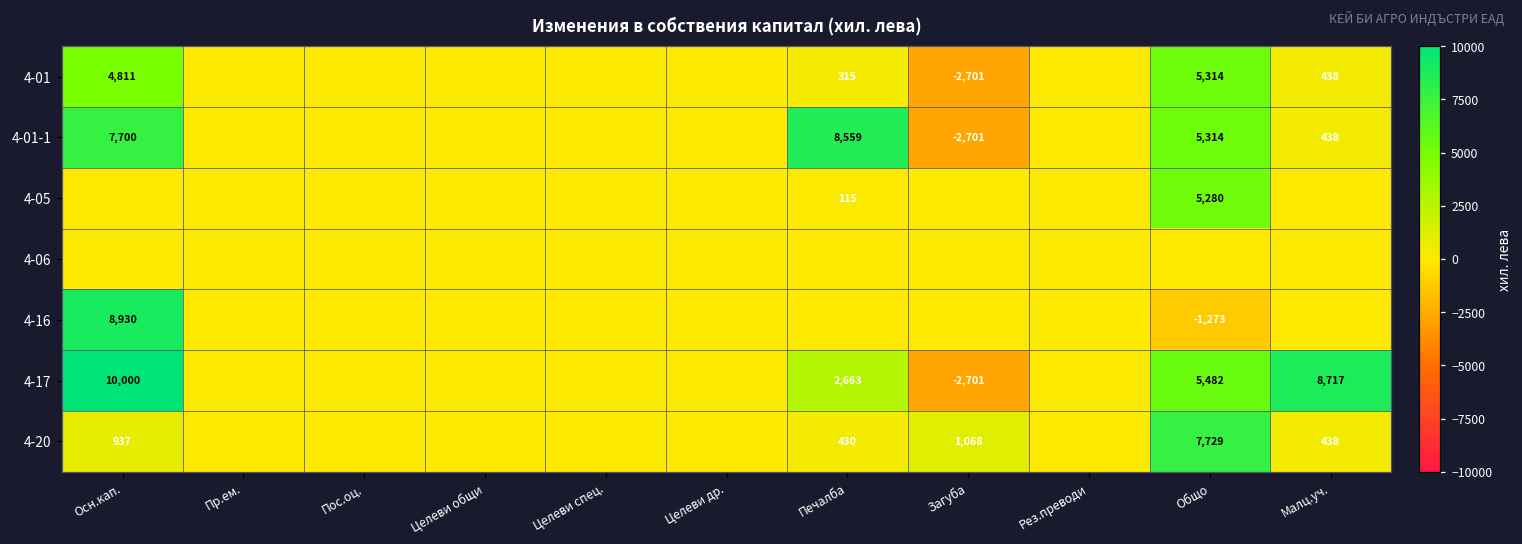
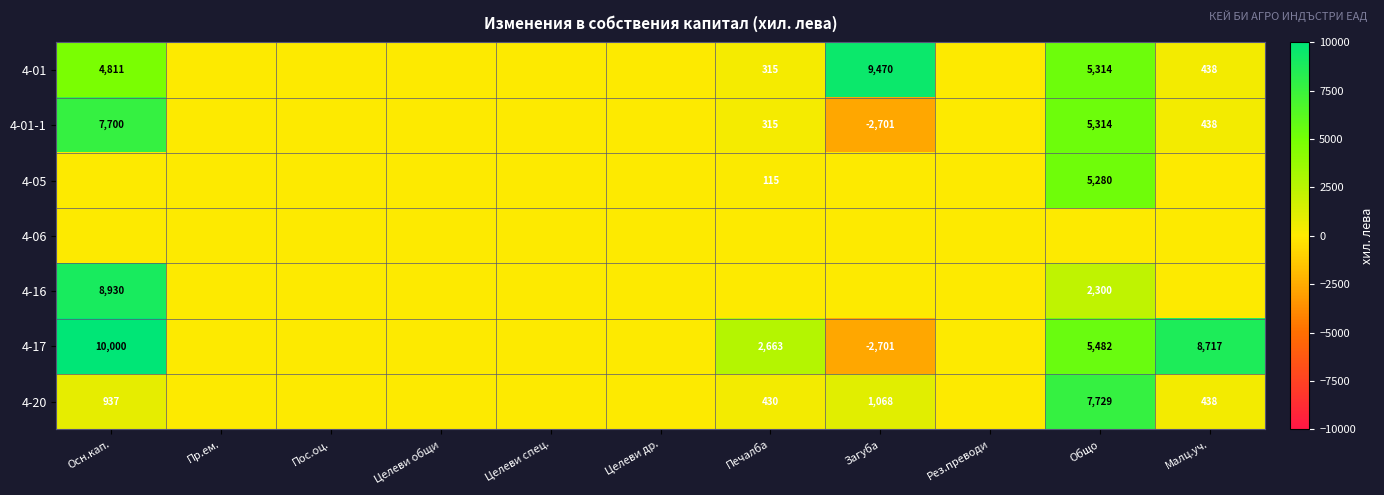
  {
    "4-01": {
      "Осн.кап.": "4,811",
      "Печалба": "315",
-     "Загуба": "-2,701",
+     "Загуба": "9,470",
      "Общо": "5,314",
      "Малц.уч.": "438"
    },
    "4-01-1": {
      "Осн.кап.": "7,700",
-     "Печалба": "8,559",
+     "Печалба": "315",
      "Загуба": "-2,701",
      "Общо": "5,314",
      "Малц.уч.": "438"
    },
    "4-05": {
      "Печалба": "115",
      "Общо": "5,280"
    },
    "4-16": {
      "Осн.кап.": "8,930",
-     "Общо": "-1,273"
+     "Общо": "2,300"
    },
    "4-17": {
      "Осн.кап.": "10,000",
      "Печалба": "2,663",
      "Загуба": "-2,701",
      "Общо": "5,482",
      "Малц.уч.": "8,717"
    },
    "4-20": {
      "Осн.кап.": "937",
      "Печалба": "430",
      "Загуба": "1,068",
      "Общо": "7,729",
      "Малц.уч.": "438"
    }
  }
